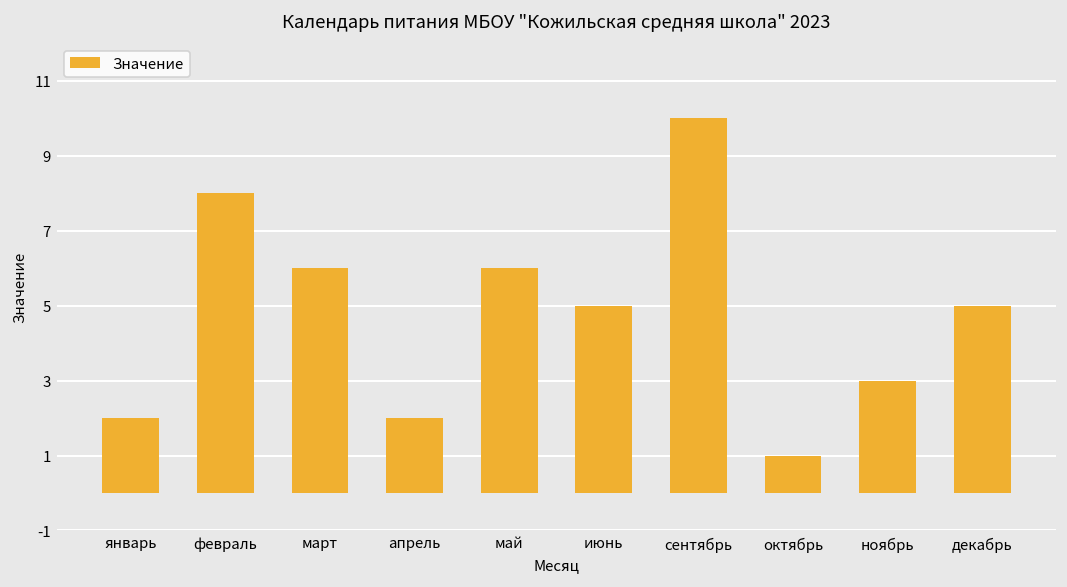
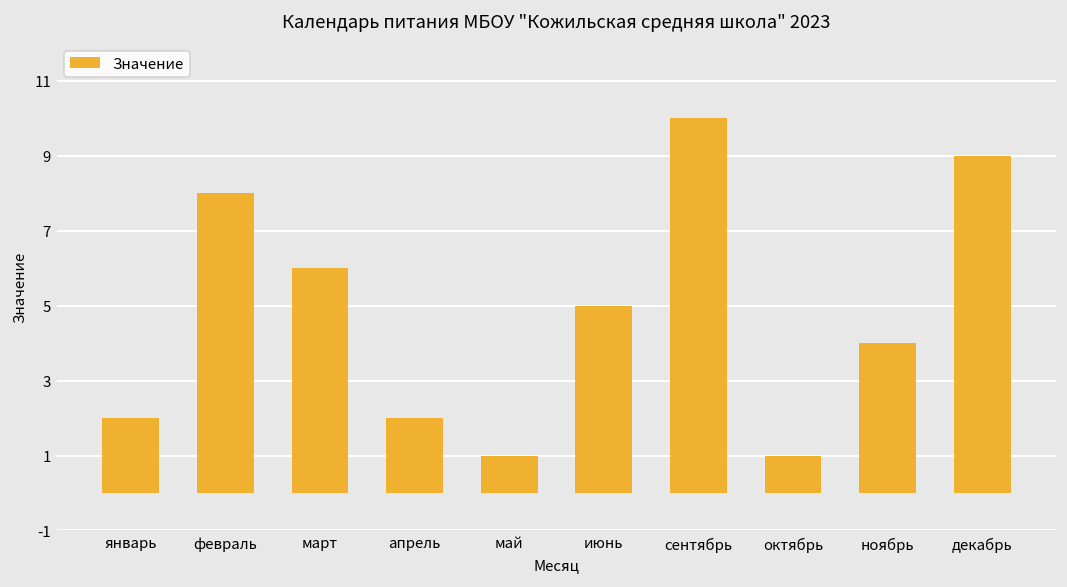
  {
    "январь": 2,
    "февраль": 8,
    "март": 6,
    "апрель": 2,
-   "май": 6,
+   "май": 1,
    "июнь": 5,
    "сентябрь": 10,
    "октябрь": 1,
-   "ноябрь": 3,
-   "декабрь": 5
+   "ноябрь": 4,
+   "декабрь": 9
  }
